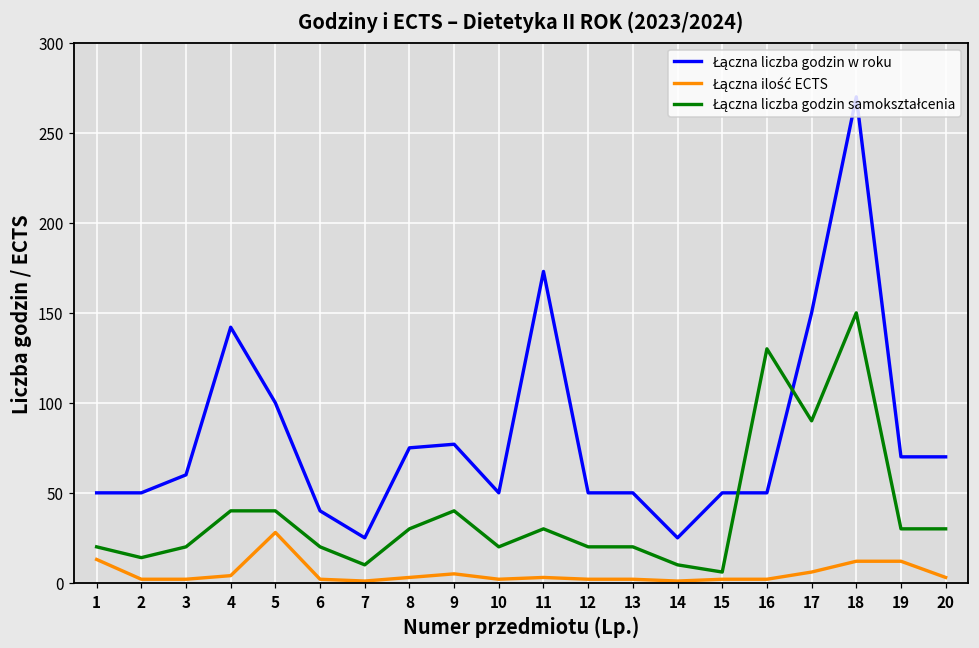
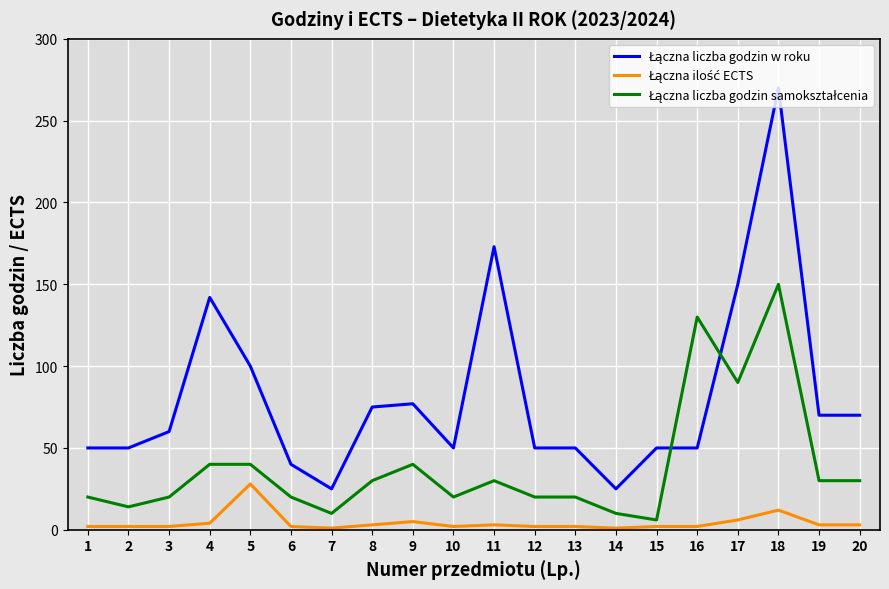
  {
    "Łączna liczba godzin w roku": {
      "1": 50,
      "2": 50,
      "3": 60,
      "4": 142,
      "5": 100,
      "6": 40,
      "7": 25,
      "8": 75,
      "9": 77,
      "10": 50,
      "11": 173,
      "12": 50,
      "13": 50,
      "14": 25,
      "15": 50,
      "16": 50,
      "17": 150,
      "19": 70,
      "20": 70
    },
    "Łączna ilość ECTS": {
-     "1": 13,
+     "1": 2,
      "2": 2,
      "3": 2,
      "4": 4,
      "5": 28,
      "6": 2,
      "7": 1,
      "8": 3,
      "9": 5,
      "10": 2,
      "11": 3,
      "12": 2,
      "13": 2,
      "14": 1,
      "15": 2,
      "16": 2,
      "17": 6,
      "18": 12,
-     "19": 12,
+     "19": 3,
      "20": 3
    },
    "Łączna liczba godzin samokształcenia": {
      "1": 20,
      "2": 14,
      "3": 20,
      "4": 40,
      "5": 40,
      "6": 20,
      "7": 10,
      "8": 30,
      "9": 40,
      "10": 20,
      "11": 30,
      "12": 20,
      "13": 20,
      "14": 10,
      "15": 6,
      "16": 130,
      "17": 90,
      "18": 150,
      "19": 30,
      "20": 30
    }
  }
